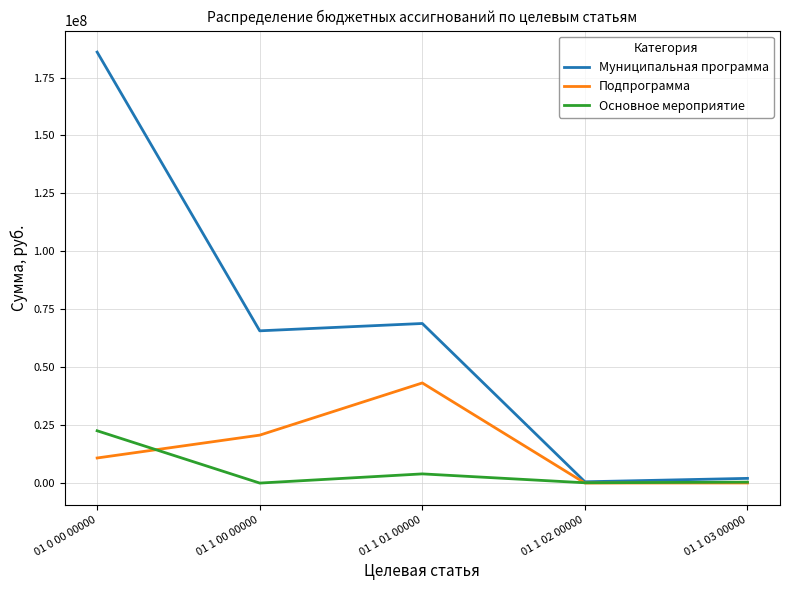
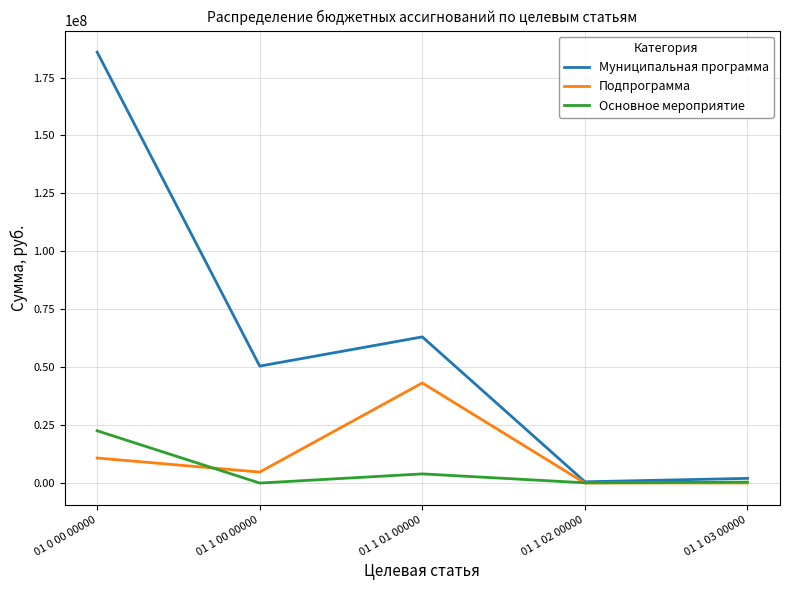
  {
    "Муниципальная программа": {
      "01 0 00 00000": 186000000,
-     "01 1 00 00000": 66000000,
-     "01 1 01 00000": 69000000,
+     "01 1 00 00000": 50000000,
+     "01 1 01 00000": 63000000,
      "01 1 03 00000": 2000000
    },
    "Подпрограмма": {
      "01 0 00 00000": 11000000,
-     "01 1 00 00000": 21000000,
+     "01 1 00 00000": 5000000,
      "01 1 01 00000": 43000000
    },
    "Основное мероприятие": {
      "01 0 00 00000": 23000000,
      "01 1 00 00000": 0,
      "01 1 01 00000": 4000000
    }
  }
